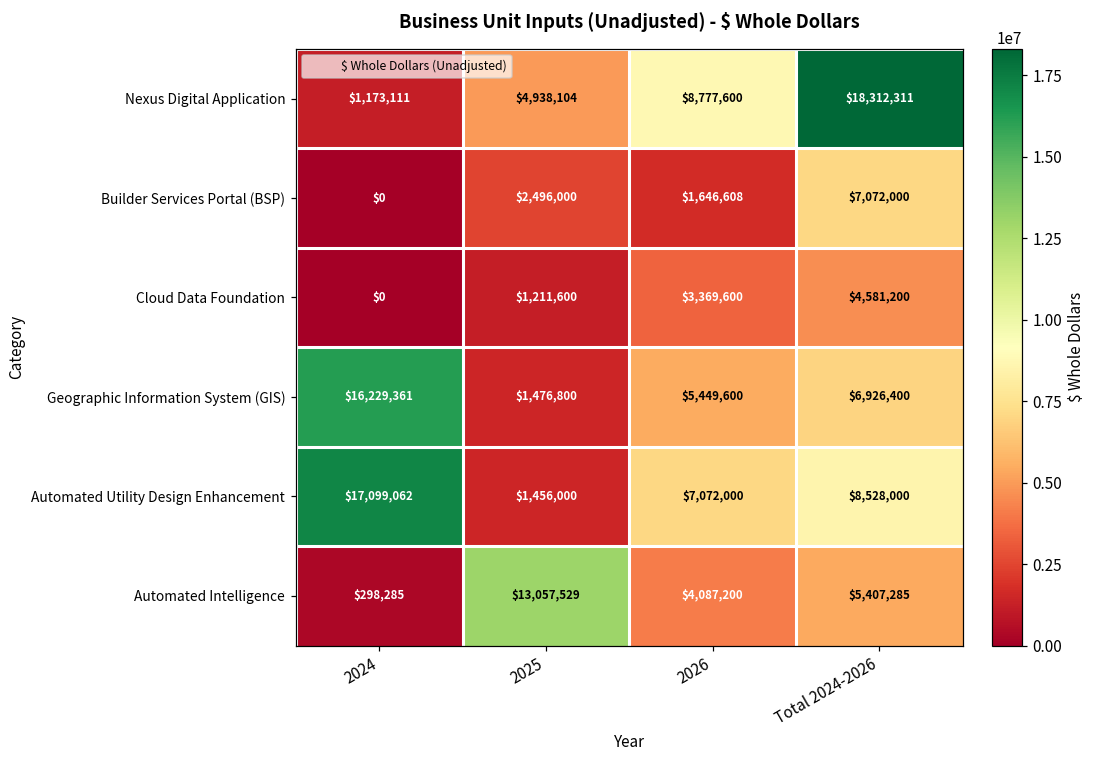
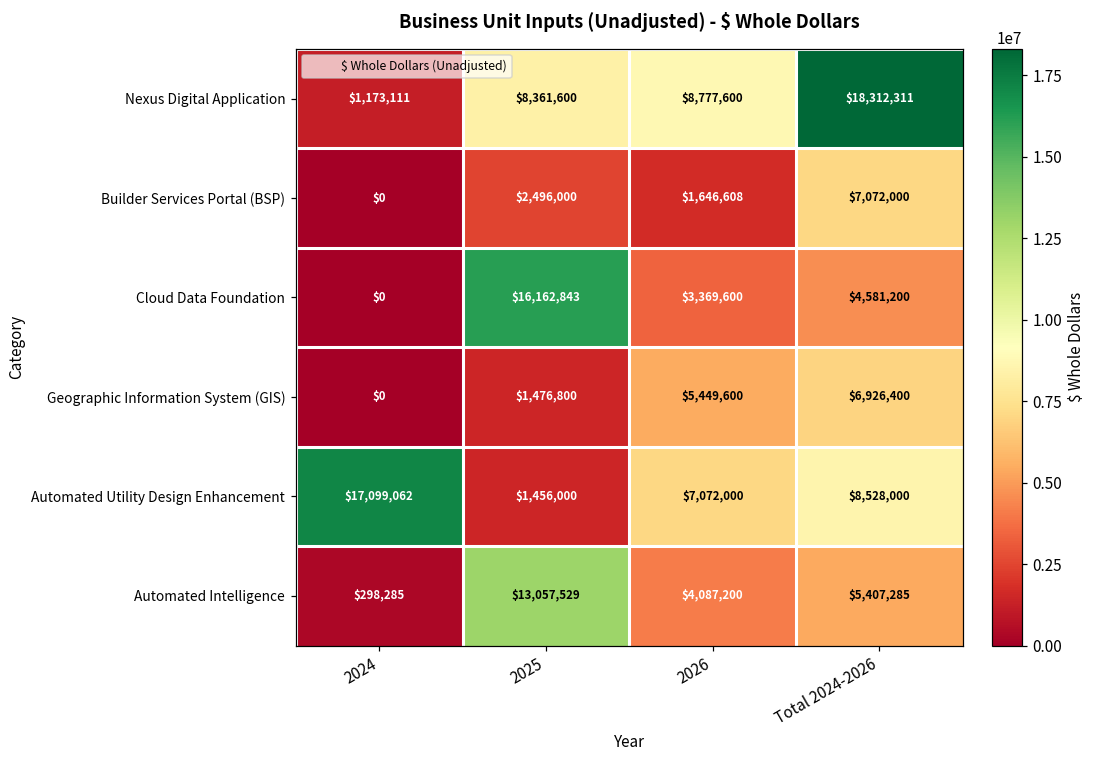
  {
    "Nexus Digital Application": {
      "2024": "$1,173,111",
-     "2025": "$4,938,104",
+     "2025": "$8,361,600",
      "2026": "$8,777,600",
      "Total 2024-2026": "$18,312,311"
    },
    "Builder Services Portal (BSP)": {
      "2024": "$0",
      "2025": "$2,496,000",
      "2026": "$1,646,608",
      "Total 2024-2026": "$7,072,000"
    },
    "Cloud Data Foundation": {
      "2024": "$0",
-     "2025": "$1,211,600",
+     "2025": "$16,162,843",
      "2026": "$3,369,600",
      "Total 2024-2026": "$4,581,200"
    },
    "Geographic Information System (GIS)": {
-     "2024": "$16,229,361",
+     "2024": "$0",
      "2025": "$1,476,800",
      "2026": "$5,449,600",
      "Total 2024-2026": "$6,926,400"
    },
    "Automated Utility Design Enhancement": {
      "2024": "$17,099,062",
      "2025": "$1,456,000",
      "2026": "$7,072,000",
      "Total 2024-2026": "$8,528,000"
    },
    "Automated Intelligence": {
      "2024": "$298,285",
      "2025": "$13,057,529",
      "2026": "$4,087,200",
      "Total 2024-2026": "$5,407,285"
    }
  }
